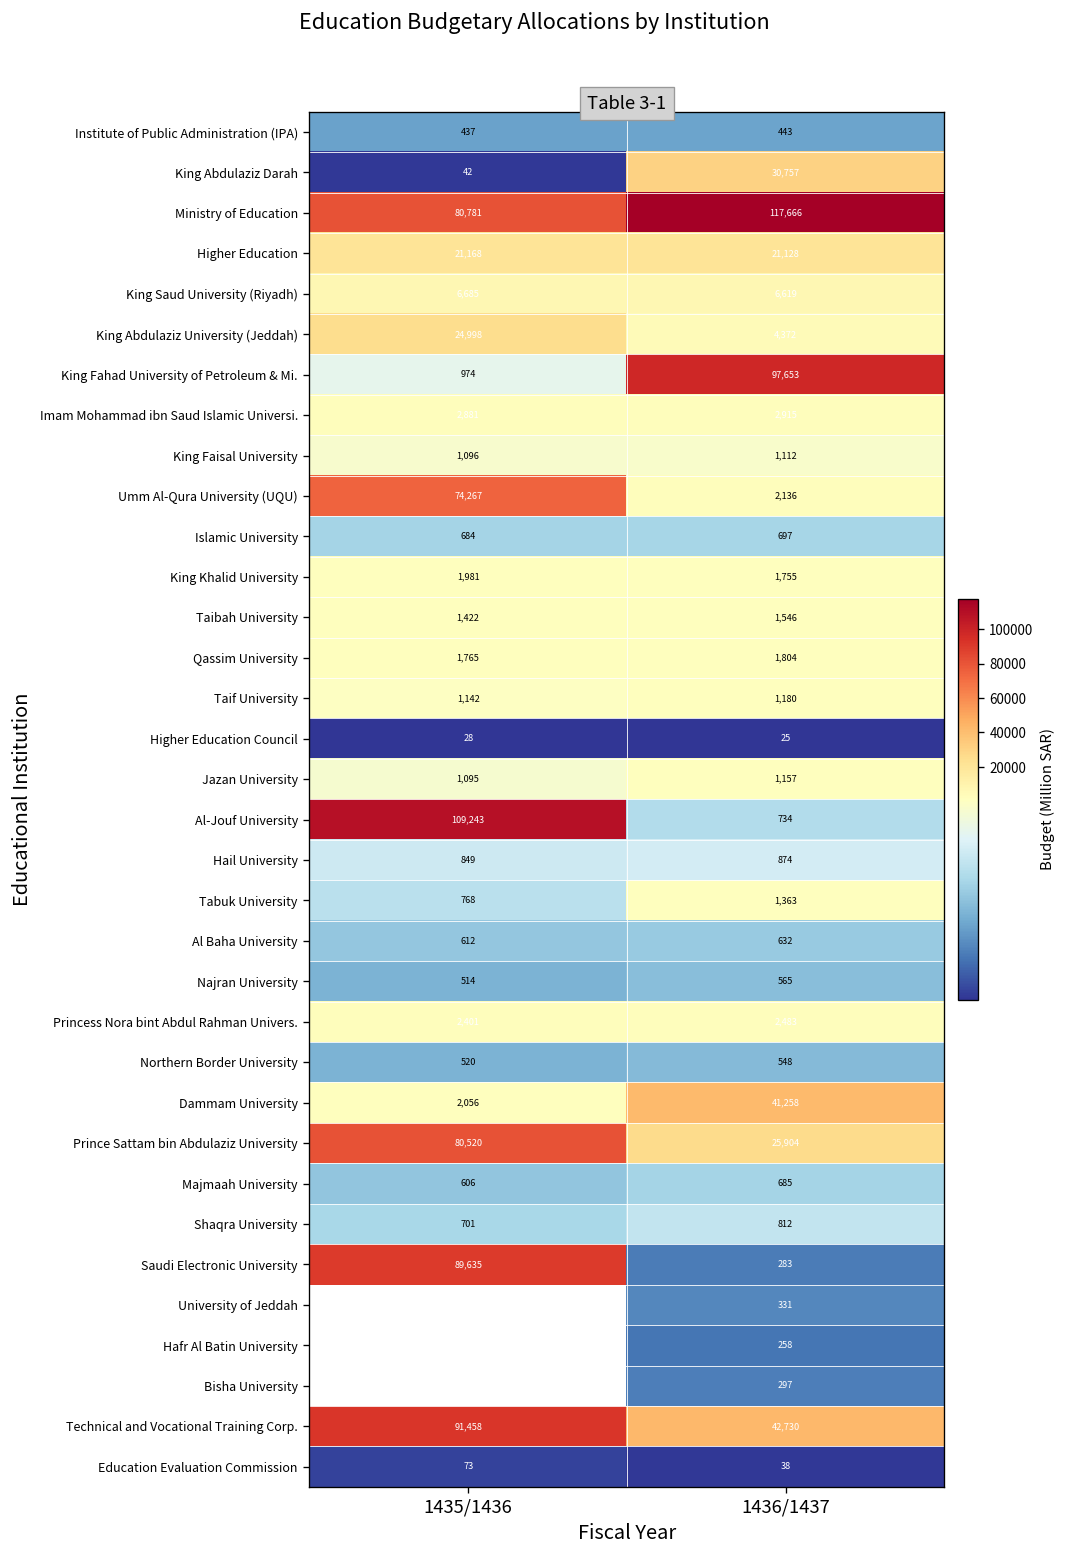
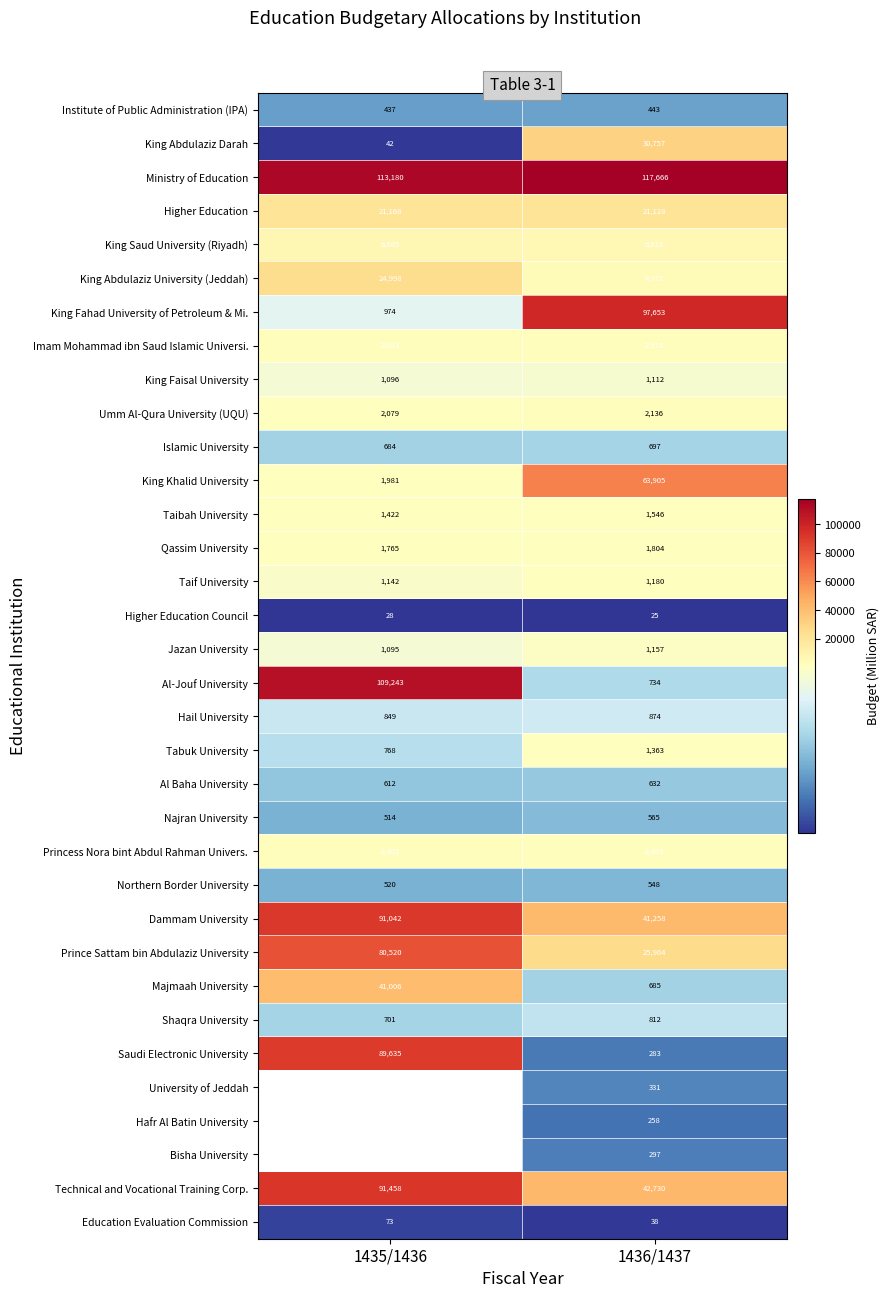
  {
    "Institute of Public Administration (IPA)": {
      "1435/1436": "437",
      "1436/1437": "443"
    },
    "King Abdulaziz Darah": {
      "1435/1436": "42",
      "1436/1437": "30,757"
    },
    "Ministry of Education": {
-     "1435/1436": "80,781",
+     "1435/1436": "113,180",
      "1436/1437": "117,666"
    },
    "Higher Education": {
      "1435/1436": "21,168",
      "1436/1437": "21,128"
    },
    "King Saud University (Riyadh)": {
      "1435/1436": "6,685",
      "1436/1437": "6,619"
    },
    "King Abdulaziz University (Jeddah)": {
      "1435/1436": "24,998",
      "1436/1437": "4,372"
    },
    "King Fahad University of Petroleum & Mi.": {
      "1435/1436": "974",
      "1436/1437": "97,653"
    },
    "Imam Mohammad ibn Saud Islamic Universi.": {
      "1435/1436": "2,881",
      "1436/1437": "2,915"
    },
    "King Faisal University": {
      "1435/1436": "1,096",
      "1436/1437": "1,112"
    },
    "Umm Al-Qura University (UQU)": {
-     "1435/1436": "74,267",
+     "1435/1436": "2,079",
      "1436/1437": "2,136"
    },
    "Islamic University": {
      "1435/1436": "684",
      "1436/1437": "697"
    },
    "King Khalid University": {
      "1435/1436": "1,981",
-     "1436/1437": "1,755"
+     "1436/1437": "63,905"
    },
    "Taibah University": {
      "1435/1436": "1,422",
      "1436/1437": "1,546"
    },
    "Qassim University": {
      "1435/1436": "1,765",
      "1436/1437": "1,804"
    },
    "Taif University": {
      "1435/1436": "1,142",
      "1436/1437": "1,180"
    },
    "Higher Education Council": {
      "1435/1436": "28",
      "1436/1437": "25"
    },
    "Jazan University": {
      "1435/1436": "1,095",
      "1436/1437": "1,157"
    },
    "Al-Jouf University": {
      "1435/1436": "109,243",
      "1436/1437": "734"
    },
    "Hail University": {
      "1435/1436": "849",
      "1436/1437": "874"
    },
    "Tabuk University": {
      "1435/1436": "768",
      "1436/1437": "1,363"
    },
    "Al Baha University": {
      "1435/1436": "612",
      "1436/1437": "632"
    },
    "Najran University": {
      "1435/1436": "514",
      "1436/1437": "565"
    },
    "Princess Nora bint Abdul Rahman Univers.": {
      "1435/1436": "2,401",
      "1436/1437": "2,483"
    },
    "Northern Border University": {
      "1435/1436": "520",
      "1436/1437": "548"
    },
    "Dammam University": {
-     "1435/1436": "2,056",
+     "1435/1436": "91,042",
      "1436/1437": "41,258"
    },
    "Prince Sattam bin Abdulaziz University": {
      "1435/1436": "80,520",
      "1436/1437": "25,904"
    },
    "Majmaah University": {
-     "1435/1436": "606",
+     "1435/1436": "41,006",
      "1436/1437": "685"
    },
    "Shaqra University": {
      "1435/1436": "701",
      "1436/1437": "812"
    },
    "Saudi Electronic University": {
      "1435/1436": "89,635",
      "1436/1437": "283"
    },
    "University of Jeddah": {
      "1436/1437": "331"
    },
    "Hafr Al Batin University": {
      "1436/1437": "258"
    },
    "Bisha University": {
      "1436/1437": "297"
    },
    "Technical and Vocational Training Corp.": {
      "1435/1436": "91,458",
      "1436/1437": "42,730"
    },
    "Education Evaluation Commission": {
      "1435/1436": "73",
      "1436/1437": "38"
    }
  }
